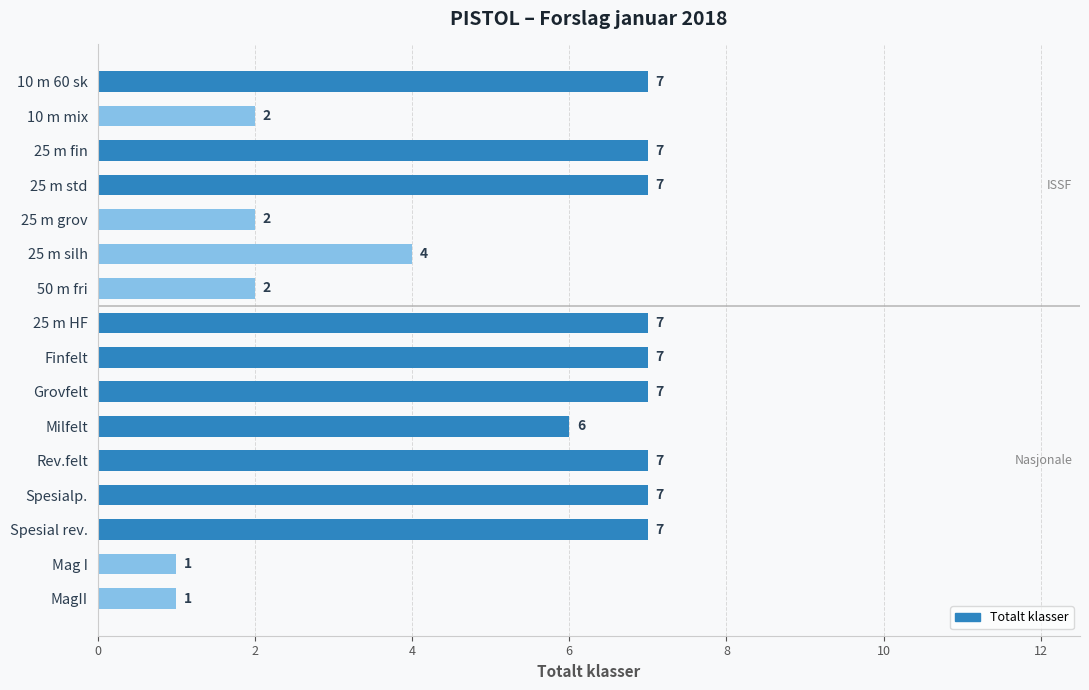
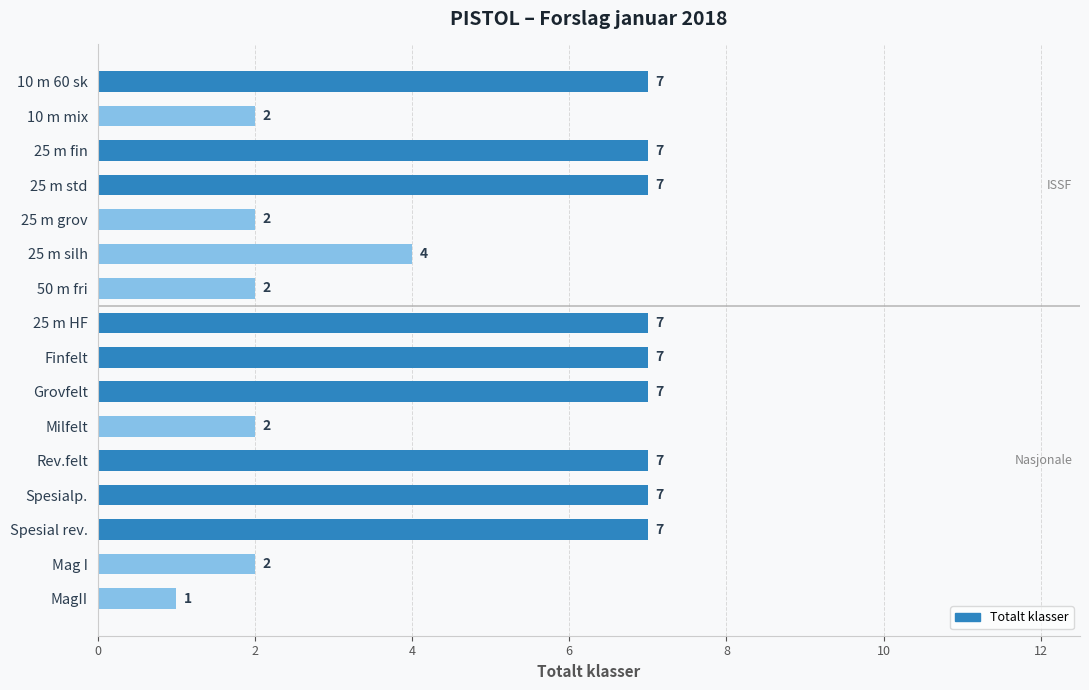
  {
    "10 m 60 sk": 7,
    "10 m mix": 2,
    "25 m fin": 7,
    "25 m std": 7,
    "25 m grov": 2,
    "25 m silh": 4,
    "50 m fri": 2,
    "25 m HF": 7,
    "Finfelt": 7,
    "Grovfelt": 7,
-   "Milfelt": 6,
+   "Milfelt": 2,
    "Rev.felt": 7,
    "Spesialp.": 7,
    "Spesial rev.": 7,
-   "Mag I": 1,
+   "Mag I": 2,
    "MagII": 1
  }
